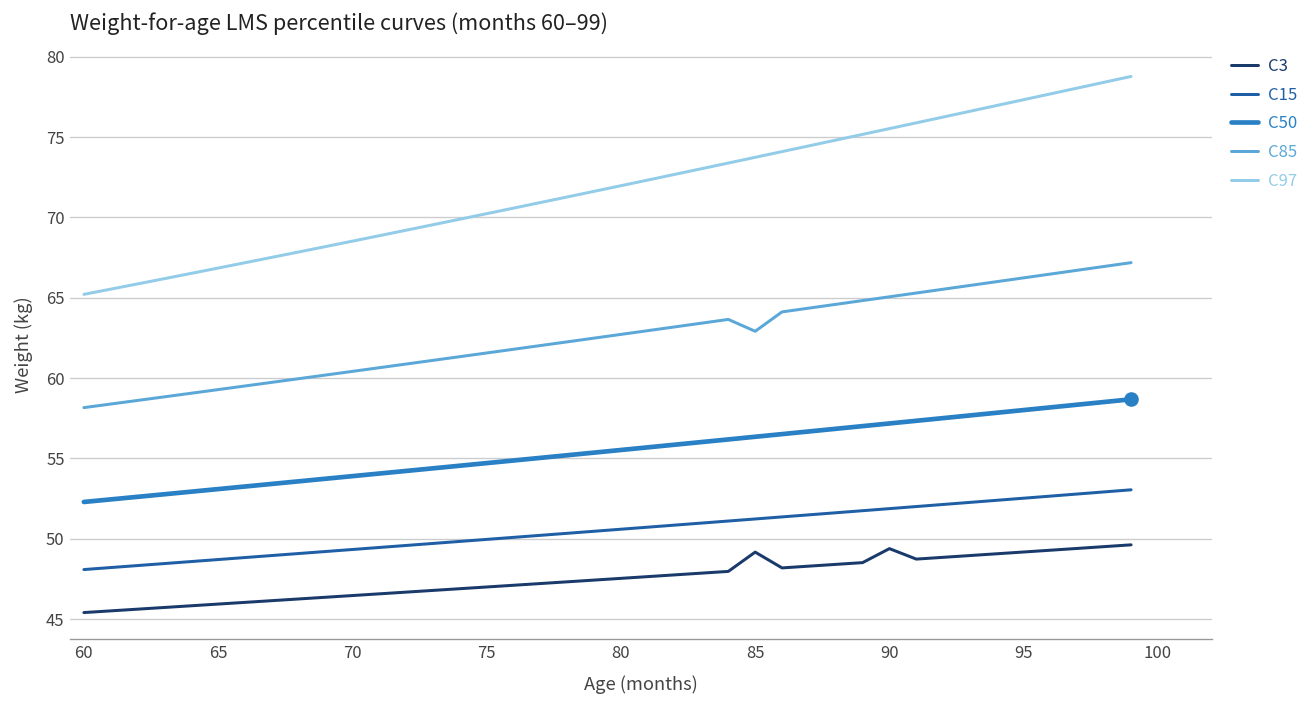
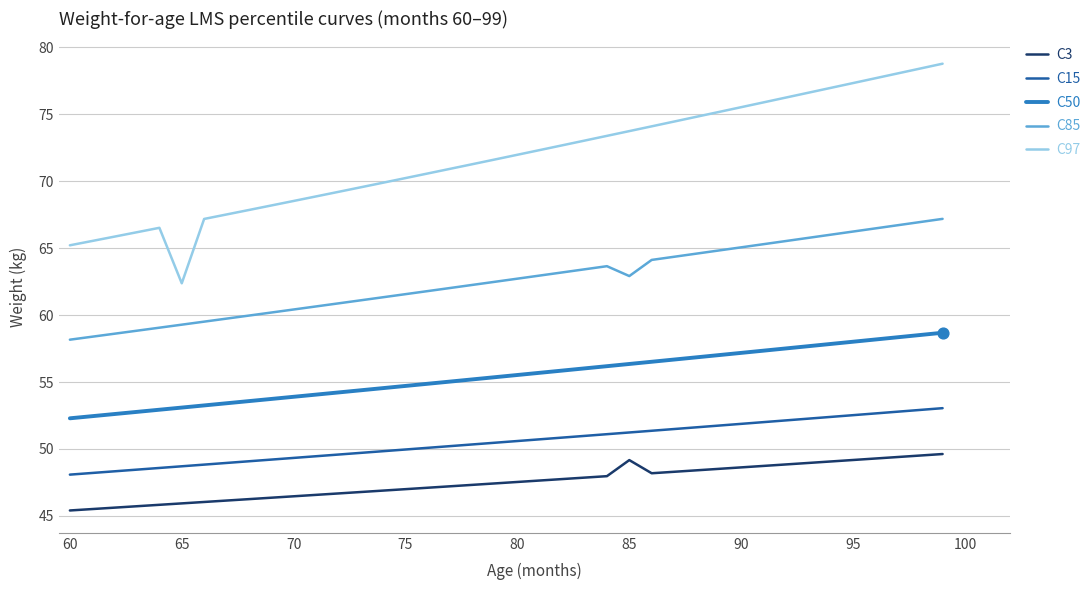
  {
    "C3": {
      "60": 45.4,
      "65": 45.9,
      "70": 46.5,
      "75": 47.0,
      "80": 47.5,
      "85": 49.2,
-     "90": 49.4,
+     "90": 48.6,
      "95": 49.2
    },
    "C85": {
      "60": 58.2,
      "65": 59.3,
      "70": 60.4,
      "75": 61.6,
      "80": 62.7,
      "85": 62.9,
      "90": 65.1,
      "95": 66.2
    },
    "C97": {
      "60": 65.2,
-     "65": 66.8,
+     "65": 62.4,
      "70": 68.5,
      "75": 70.2,
      "80": 72.0,
      "85": 73.7,
      "90": 75.5,
      "95": 77.3
    }
  }
